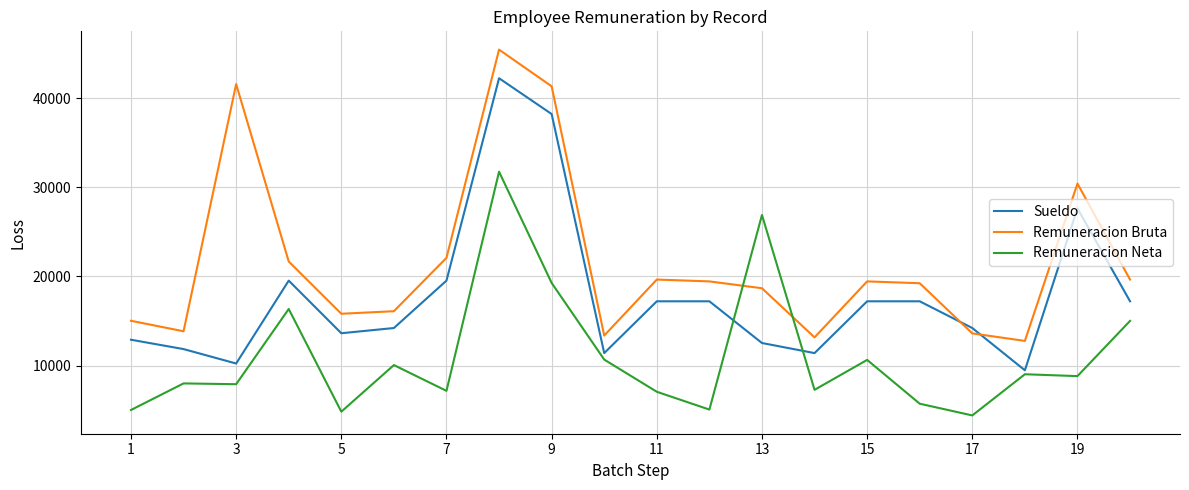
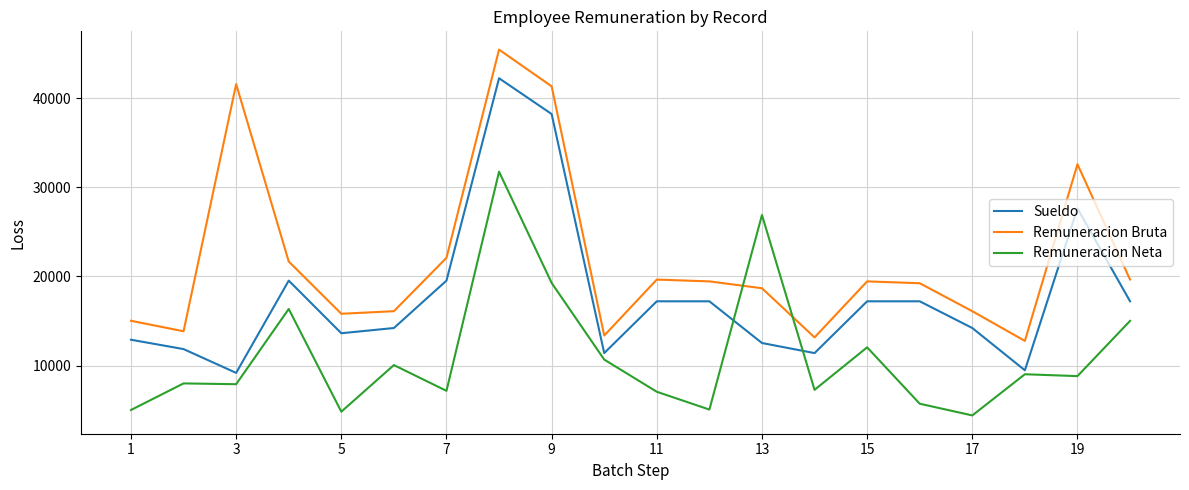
  {
    "Sueldo": {
      "1": 13000,
-     "3": 10000,
+     "3": 9000,
      "5": 14000,
      "7": 20000,
      "9": 38000,
      "11": 17000,
      "13": 13000,
      "15": 17000,
      "17": 14000
    },
    "Remuneracion Bruta": {
      "1": 15000,
      "3": 42000,
      "5": 16000,
      "7": 22000,
      "9": 41000,
      "11": 20000,
      "13": 19000,
      "15": 19000,
-     "17": 14000,
-     "19": 30000
+     "17": 16000,
+     "19": 33000
    },
    "Remuneracion Neta": {
      "1": 5000,
      "3": 8000,
      "5": 5000,
      "7": 7000,
      "9": 19000,
      "11": 7000,
      "13": 27000,
-     "15": 11000,
+     "15": 12000,
      "17": 4000,
      "19": 9000
    }
  }
